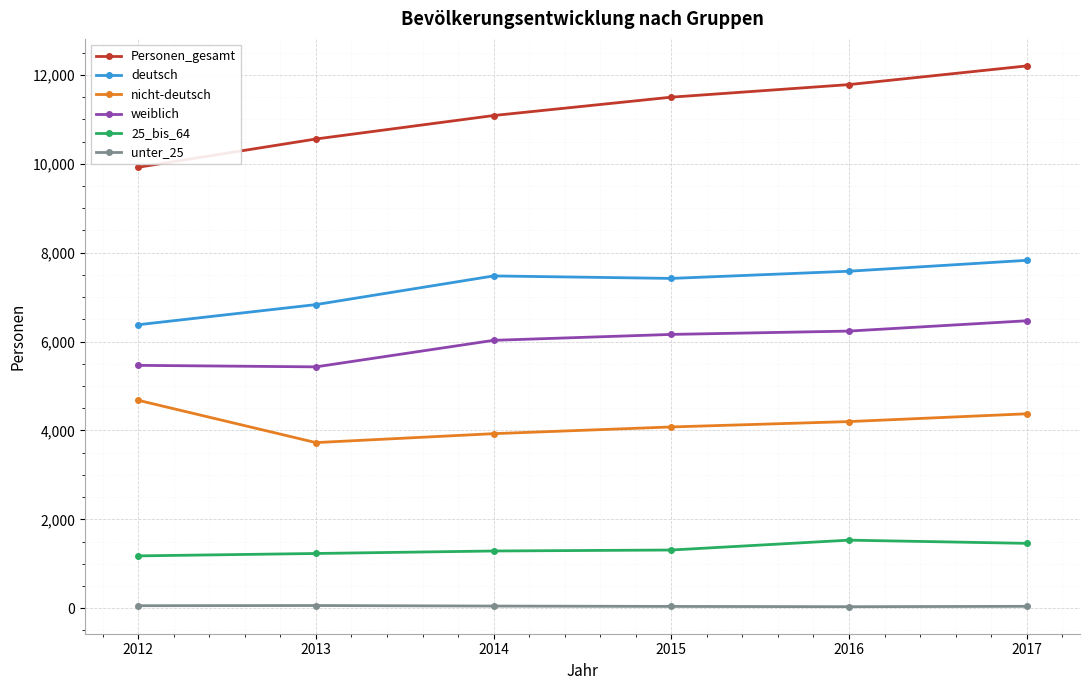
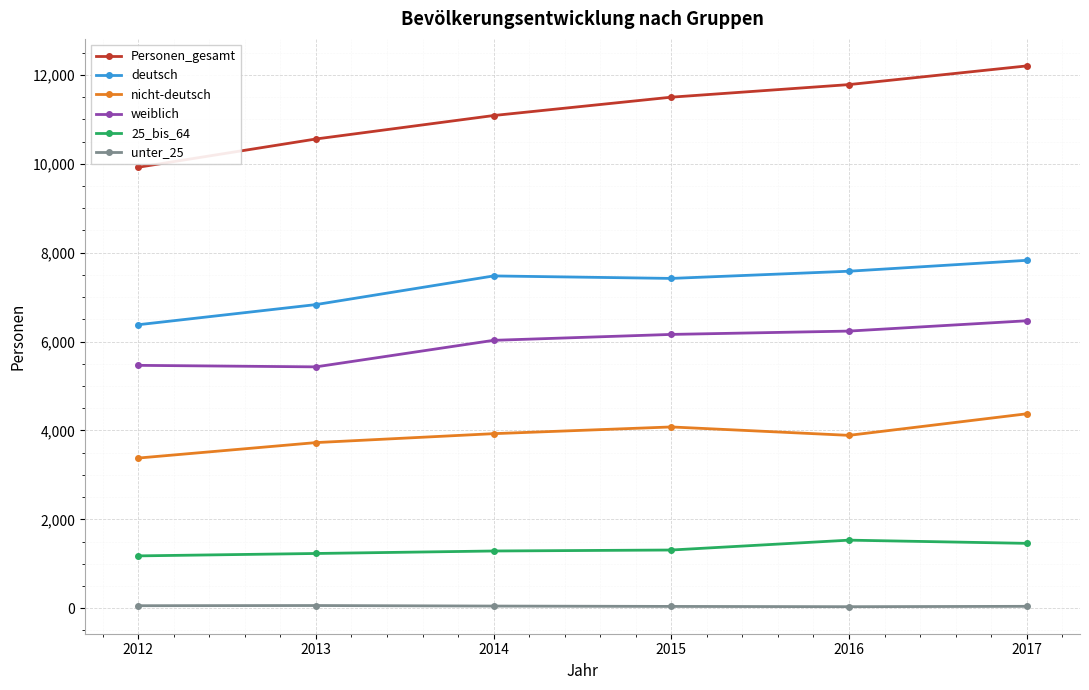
  {
    "Personen_gesamt": {
      "2012": "9,900",
      "2013": "10,600",
      "2014": "11,100",
      "2015": "11,500",
      "2016": "11,800",
      "2017": "12,200"
    },
    "deutsch": {
      "2012": "6,400",
      "2013": "6,800",
      "2014": "7,500",
      "2015": "7,400",
      "2016": "7,600",
      "2017": "7,800"
    },
    "nicht-deutsch": {
-     "2012": "4,700",
+     "2012": "3,400",
      "2013": "3,700",
      "2014": "3,900",
      "2015": "4,100",
-     "2016": "4,200",
+     "2016": "3,900",
      "2017": "4,400"
    },
    "weiblich": {
      "2012": "5,500",
      "2013": "5,400",
      "2014": "6,000",
      "2015": "6,200",
      "2016": "6,200",
      "2017": "6,500"
    },
    "25_bis_64": {
      "2012": "1,200",
      "2013": "1,200",
      "2014": "1,300",
      "2015": "1,300",
      "2016": "1,500",
      "2017": "1,500"
    },
    "unter_25": {
      "2012": "100",
      "2013": "100",
      "2014": "0",
      "2015": "0",
      "2016": "0",
      "2017": "0"
    }
  }
